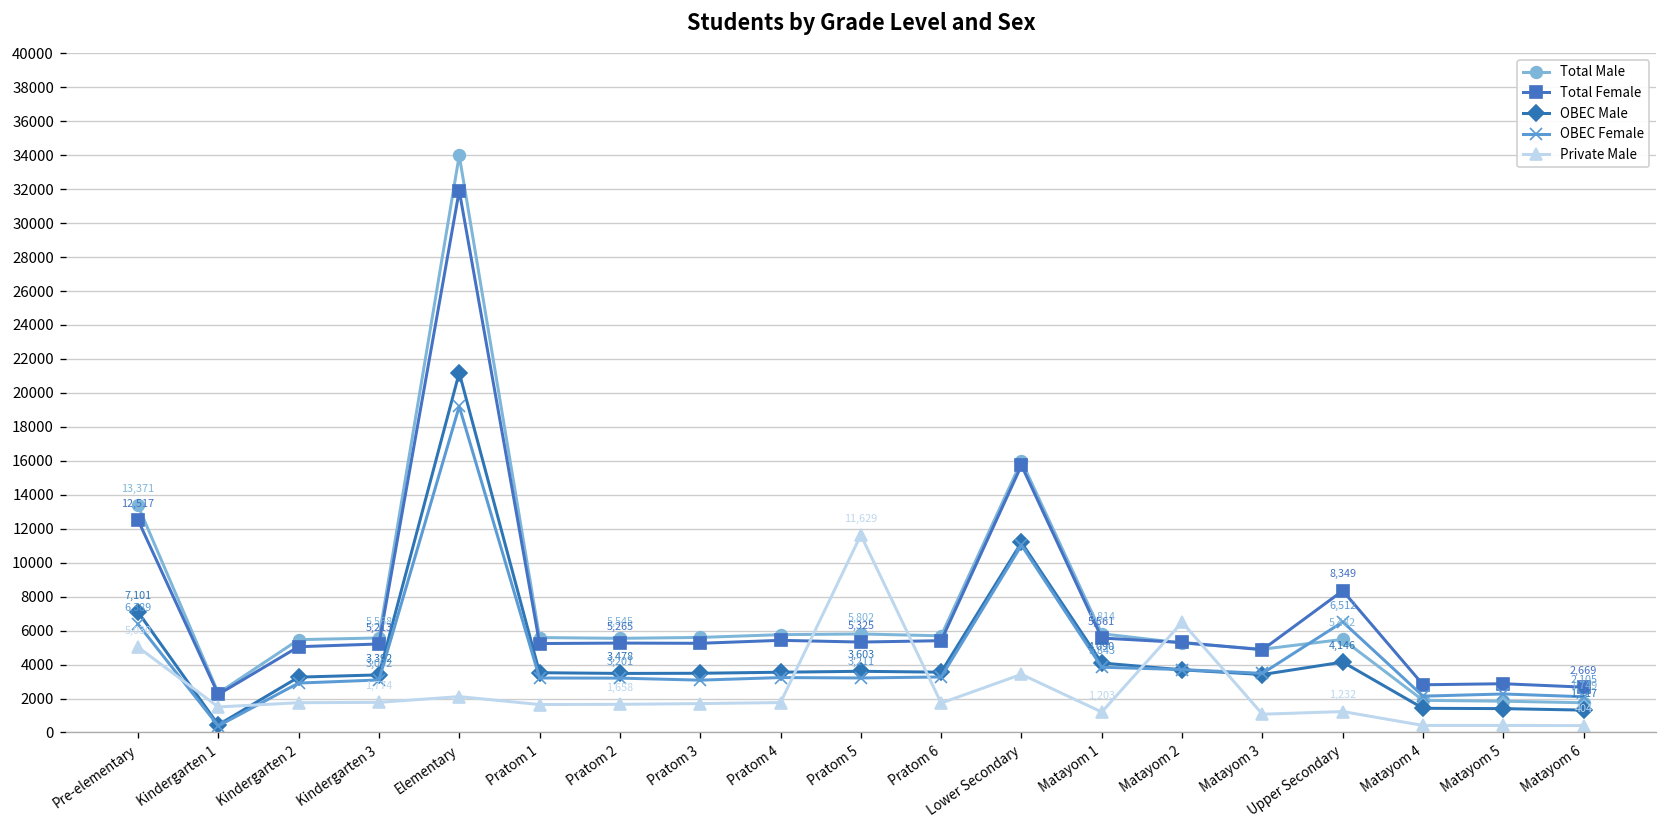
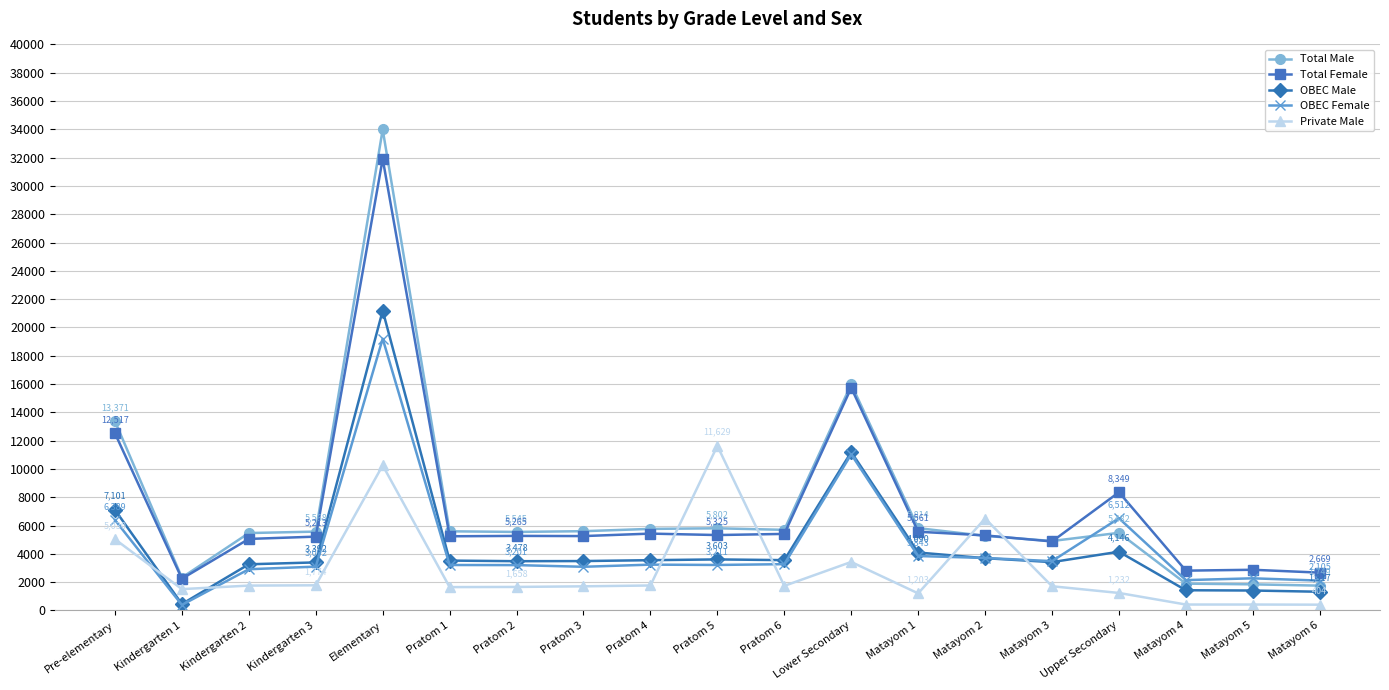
  {
    "Private Male": {
      "Kindergarten 1": 1500,
      "Kindergarten 2": 1800,
-     "Elementary": 2100,
+     "Elementary": 10200,
      "Pratom 1": 1600,
      "Pratom 3": 1700,
      "Pratom 4": 1800,
      "Pratom 6": 1700,
      "Lower Secondary": 3400,
      "Matayom 2": 6500,
-     "Matayom 3": 1100,
+     "Matayom 3": 1700,
      "Matayom 4": 400,
      "Matayom 5": 400
    }
  }
